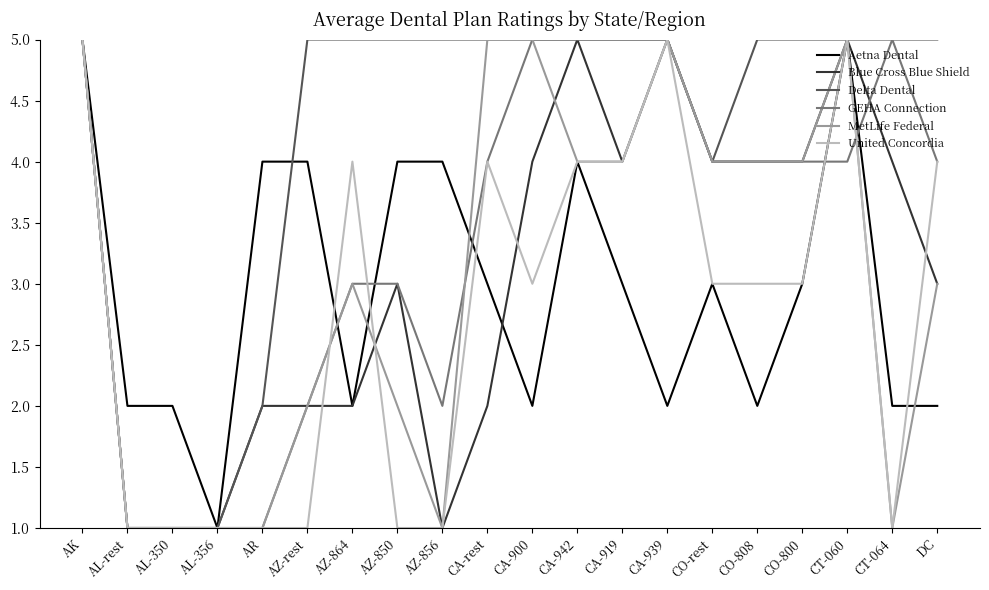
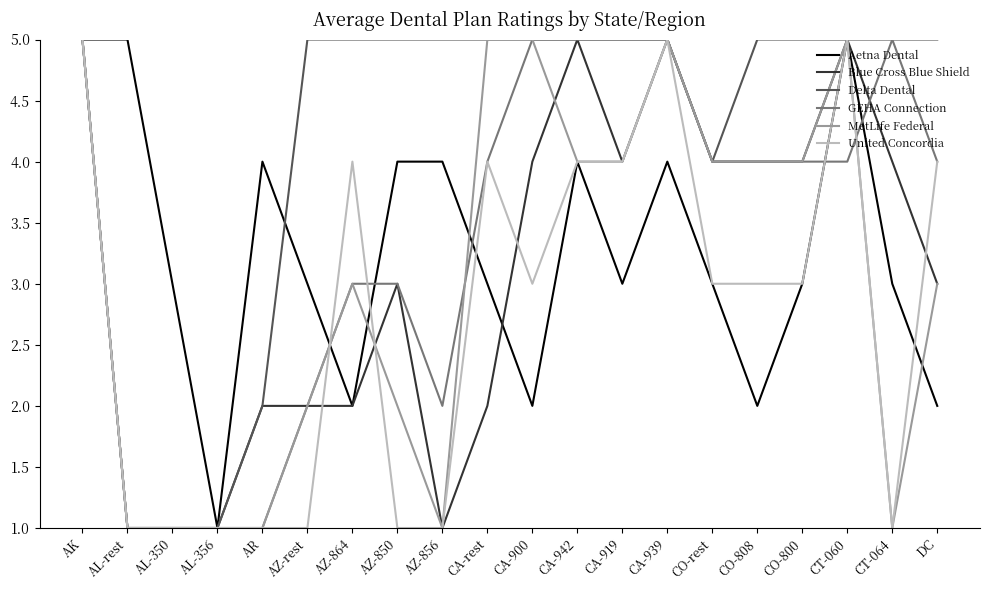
  {
    "Aetna Dental": {
-     "AL-rest": 2,
-     "AL-350": 2,
+     "AL-rest": 5,
+     "AL-350": 3,
      "AR": 4,
-     "AZ-rest": 4,
+     "AZ-rest": 3,
      "AZ-850": 4,
      "AZ-856": 4,
      "CA-rest": 3,
      "CA-900": 2,
      "CA-919": 3,
-     "CA-939": 2,
+     "CA-939": 4,
      "CO-808": 2,
-     "CT-064": 2,
+     "CT-064": 3,
      "DC": 2
    }
  }
